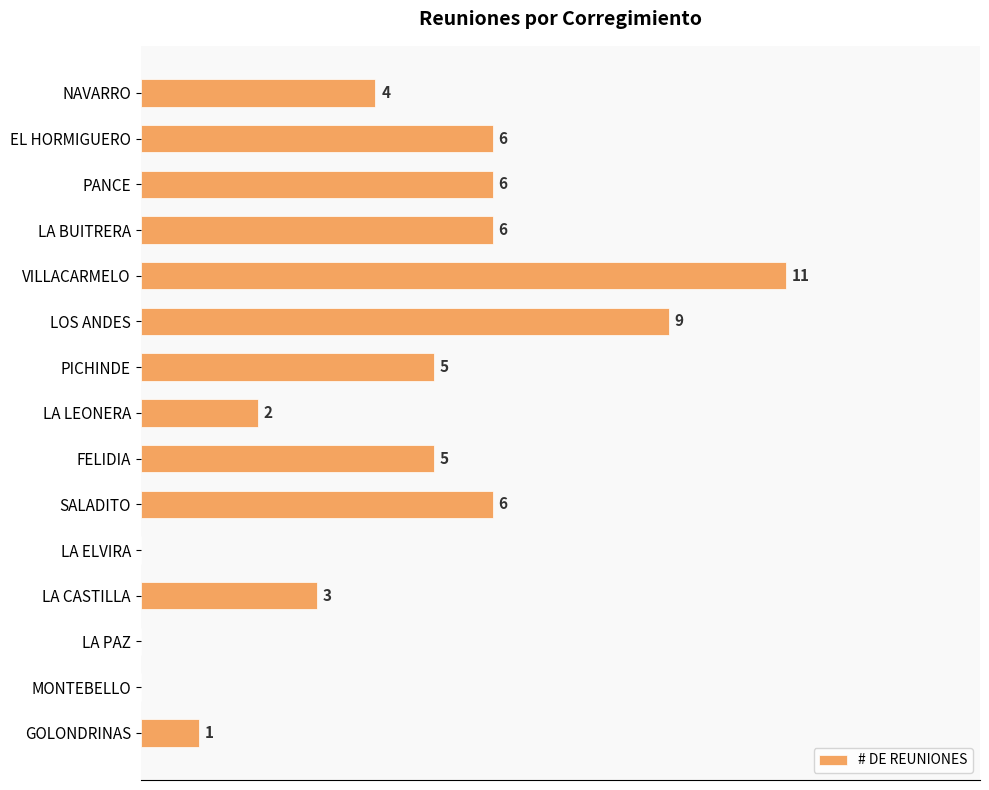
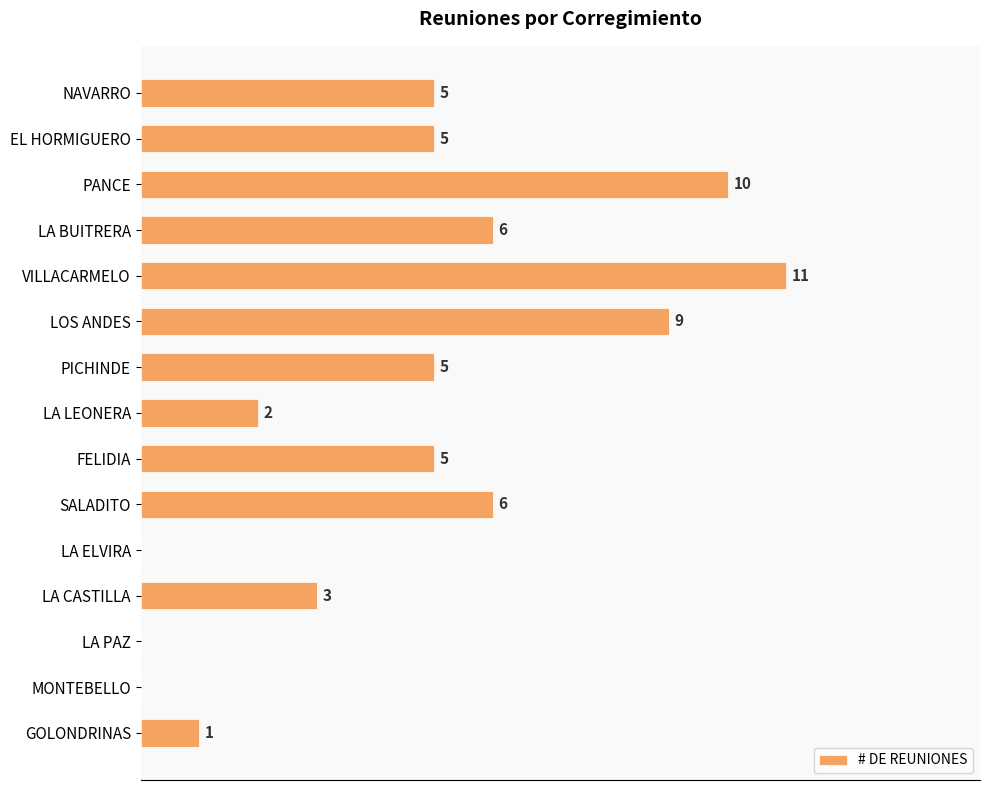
  {
-   "NAVARRO": 4,
-   "EL HORMIGUERO": 6,
-   "PANCE": 6,
+   "NAVARRO": 5,
+   "EL HORMIGUERO": 5,
+   "PANCE": 10,
    "LA BUITRERA": 6,
    "VILLACARMELO": 11,
    "LOS ANDES": 9,
    "PICHINDE": 5,
    "LA LEONERA": 2,
    "FELIDIA": 5,
    "SALADITO": 6,
    "LA CASTILLA": 3,
    "GOLONDRINAS": 1
  }
